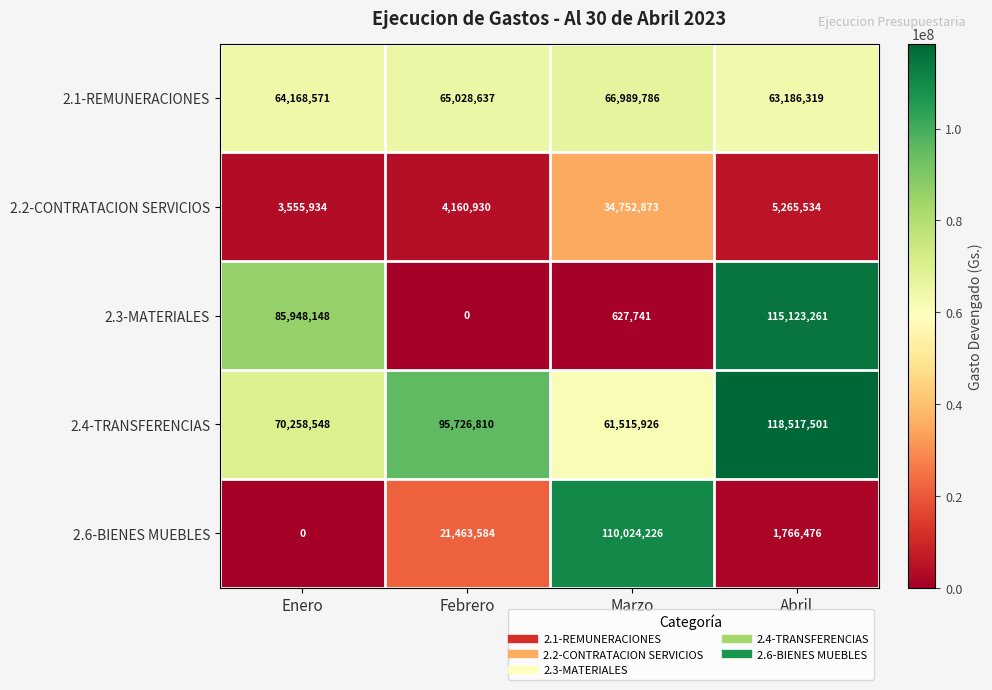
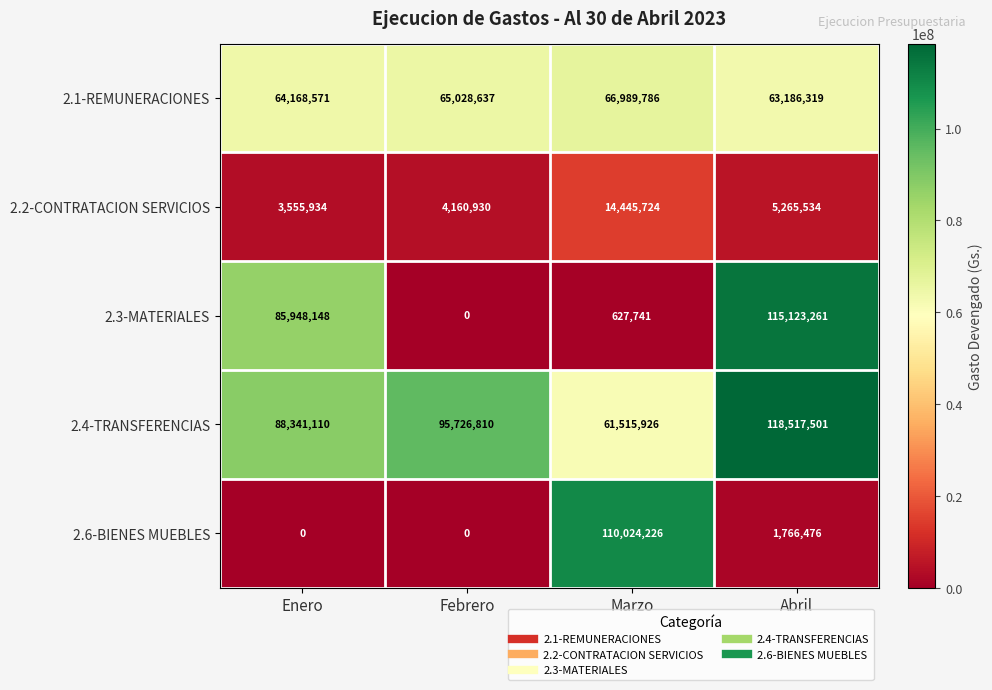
  {
    "2.1-REMUNERACIONES": {
      "Enero": "64,168,571",
      "Febrero": "65,028,637",
      "Marzo": "66,989,786",
      "Abril": "63,186,319"
    },
    "2.2-CONTRATACION SERVICIOS": {
      "Enero": "3,555,934",
      "Febrero": "4,160,930",
-     "Marzo": "34,752,873",
+     "Marzo": "14,445,724",
      "Abril": "5,265,534"
    },
    "2.3-MATERIALES": {
      "Enero": "85,948,148",
      "Febrero": "0",
      "Marzo": "627,741",
      "Abril": "115,123,261"
    },
    "2.4-TRANSFERENCIAS": {
-     "Enero": "70,258,548",
+     "Enero": "88,341,110",
      "Febrero": "95,726,810",
      "Marzo": "61,515,926",
      "Abril": "118,517,501"
    },
    "2.6-BIENES MUEBLES": {
      "Enero": "0",
-     "Febrero": "21,463,584",
+     "Febrero": "0",
      "Marzo": "110,024,226",
      "Abril": "1,766,476"
    }
  }
